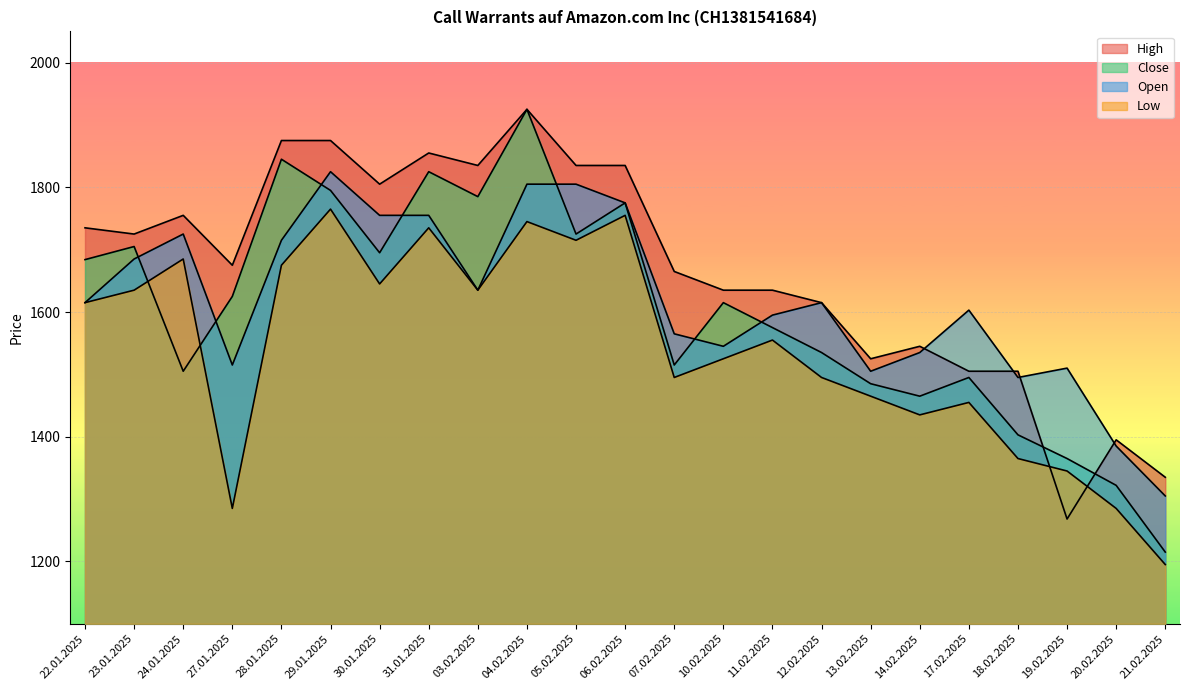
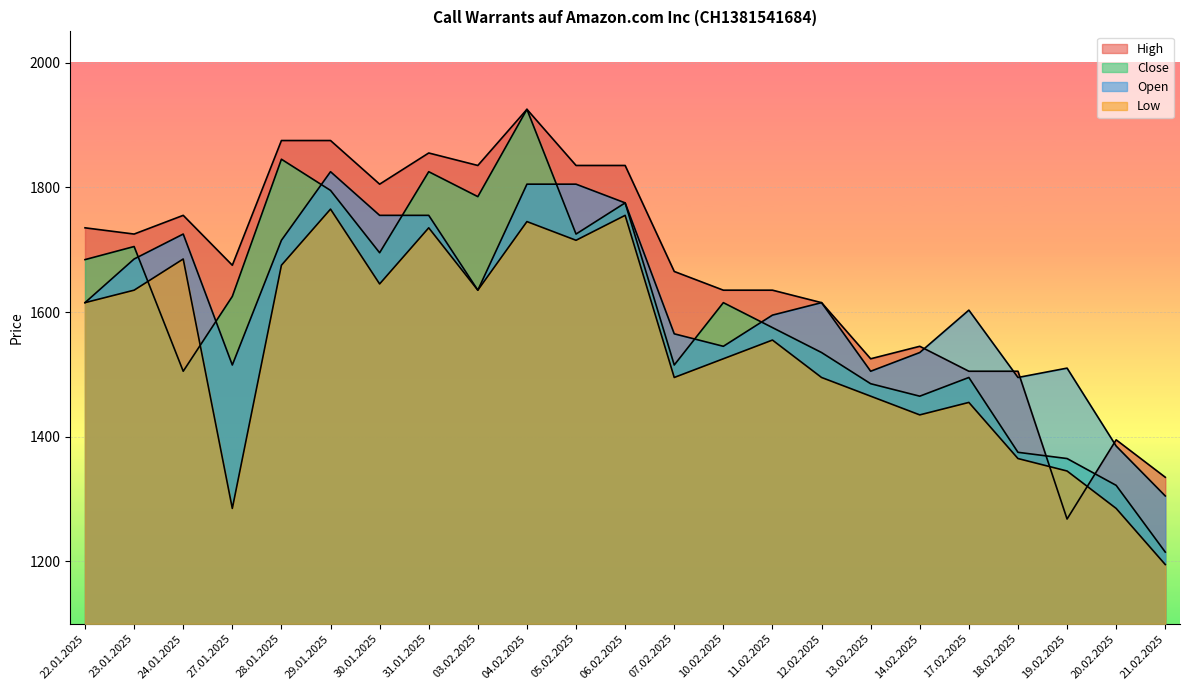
  {
    "High": {
      "19.02.2025": 1270
    },
    "Close": {
      "22.01.2025": 1680,
      "23.01.2025": 1710,
      "24.01.2025": 1510,
      "27.01.2025": 1630,
      "28.01.2025": 1850,
      "29.01.2025": 1800,
      "30.01.2025": 1700,
      "31.01.2025": 1830,
      "03.02.2025": 1790,
      "05.02.2025": 1730,
      "07.02.2025": 1520,
      "10.02.2025": 1620,
      "11.02.2025": 1580,
      "12.02.2025": 1540,
      "13.02.2025": 1490,
      "14.02.2025": 1470,
      "17.02.2025": 1500,
-     "18.02.2025": 1400,
+     "18.02.2025": 1380,
      "19.02.2025": 1370,
      "20.02.2025": 1320,
      "21.02.2025": 1220
    },
    "Open": {
      "23.01.2025": 1690,
      "24.01.2025": 1730,
      "27.01.2025": 1520,
      "28.01.2025": 1720,
      "29.01.2025": 1830,
      "30.01.2025": 1760,
      "31.01.2025": 1760,
      "04.02.2025": 1810,
      "05.02.2025": 1810,
      "07.02.2025": 1570,
      "10.02.2025": 1550,
      "11.02.2025": 1600,
      "13.02.2025": 1510,
      "14.02.2025": 1540,
      "17.02.2025": 1600,
      "18.02.2025": 1500,
      "19.02.2025": 1510,
      "20.02.2025": 1390,
      "21.02.2025": 1310
    },
    "Low": {
      "23.01.2025": 1640,
      "24.01.2025": 1690,
      "27.01.2025": 1290,
      "28.01.2025": 1680,
      "29.01.2025": 1770,
      "30.01.2025": 1650,
      "31.01.2025": 1740,
      "04.02.2025": 1750,
      "05.02.2025": 1720,
      "06.02.2025": 1760,
      "07.02.2025": 1500,
      "10.02.2025": 1530,
      "11.02.2025": 1560,
      "12.02.2025": 1500,
      "13.02.2025": 1470,
      "14.02.2025": 1440,
      "17.02.2025": 1460,
      "18.02.2025": 1370,
      "20.02.2025": 1290,
      "21.02.2025": 1200
    }
  }
